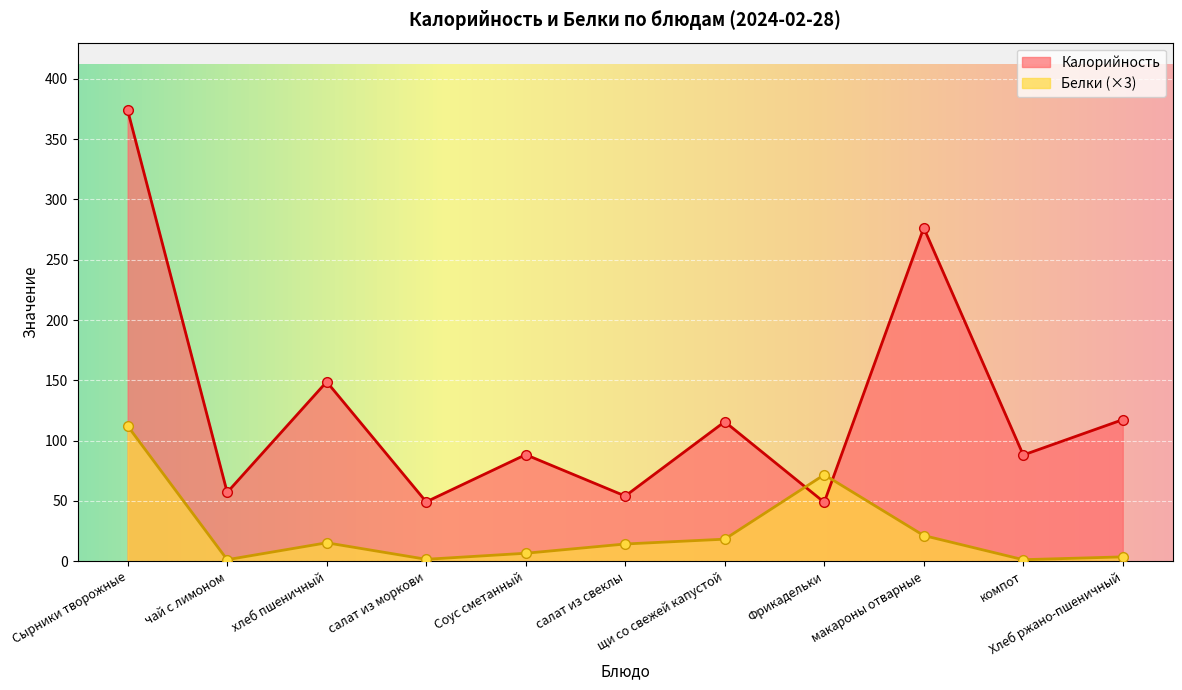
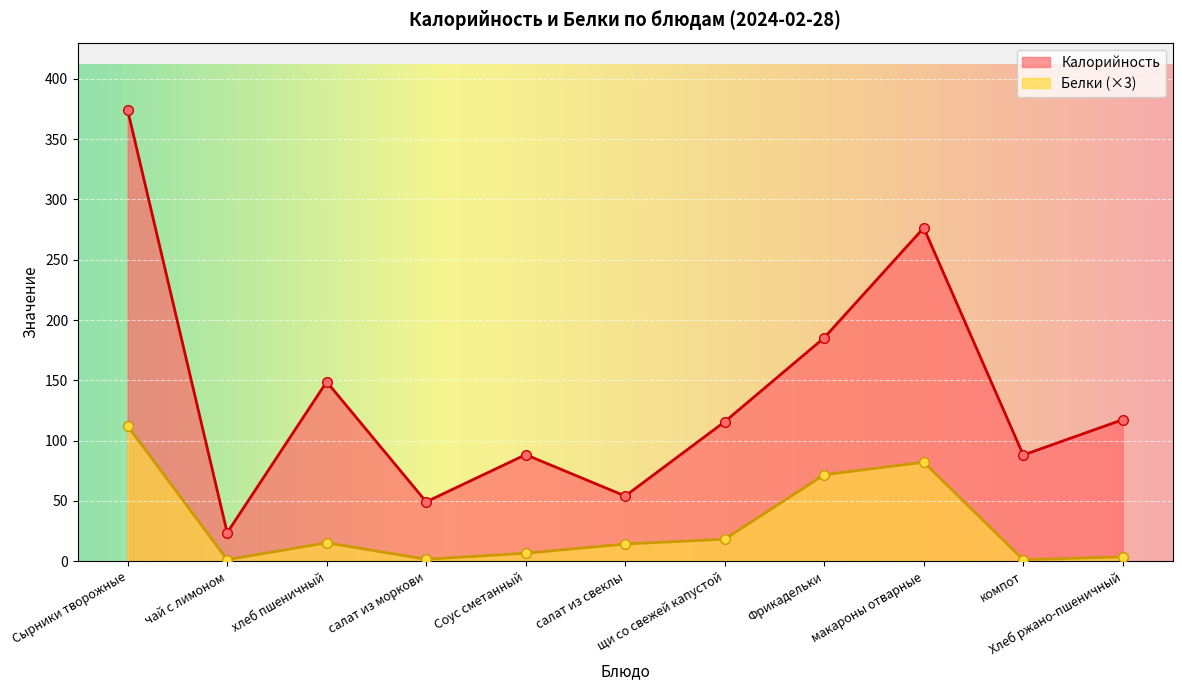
  {
    "Калорийность": {
      "Сырники творожные": 374,
-     "чай с лимоном": 57,
+     "чай с лимоном": 24,
      "хлеб пшеничный": 149,
      "салат из моркови": 49,
      "Соус сметанный": 88,
      "салат из свеклы": 54,
      "щи со свежей капустой": 116,
-     "Фрикадельки": 49,
+     "Фрикадельки": 185,
      "макароны отварные": 276,
      "компот": 88,
      "Хлеб ржано-пшеничный": 117
    },
    "Белки (×3)": {
      "Сырники творожные": 112,
      "чай с лимоном": 1,
      "хлеб пшеничный": 15,
      "салат из моркови": 2,
      "Соус сметанный": 7,
      "салат из свеклы": 14,
      "щи со свежей капустой": 18,
      "Фрикадельки": 72,
-     "макароны отварные": 21,
+     "макароны отварные": 82,
      "компот": 1,
      "Хлеб ржано-пшеничный": 4
    }
  }
